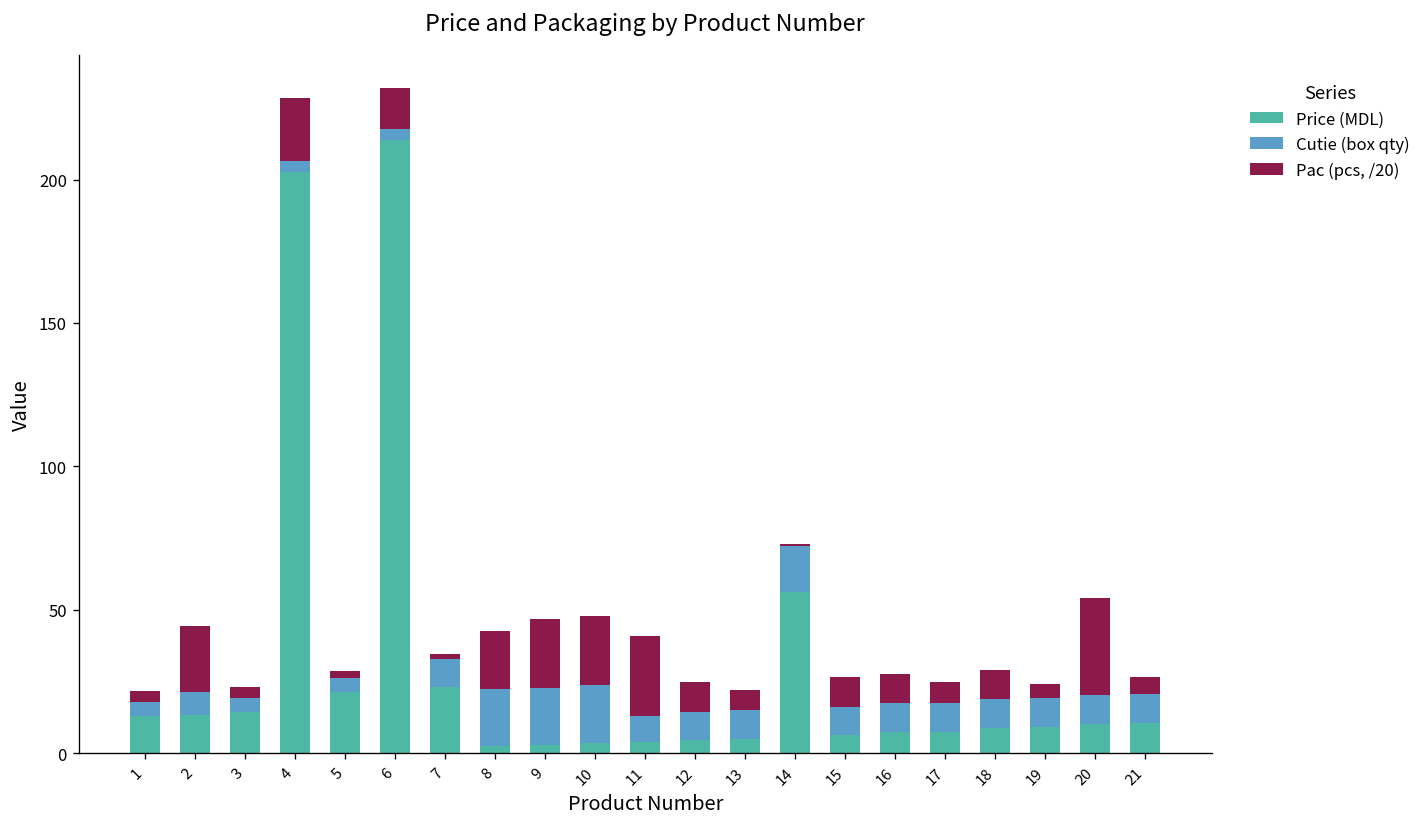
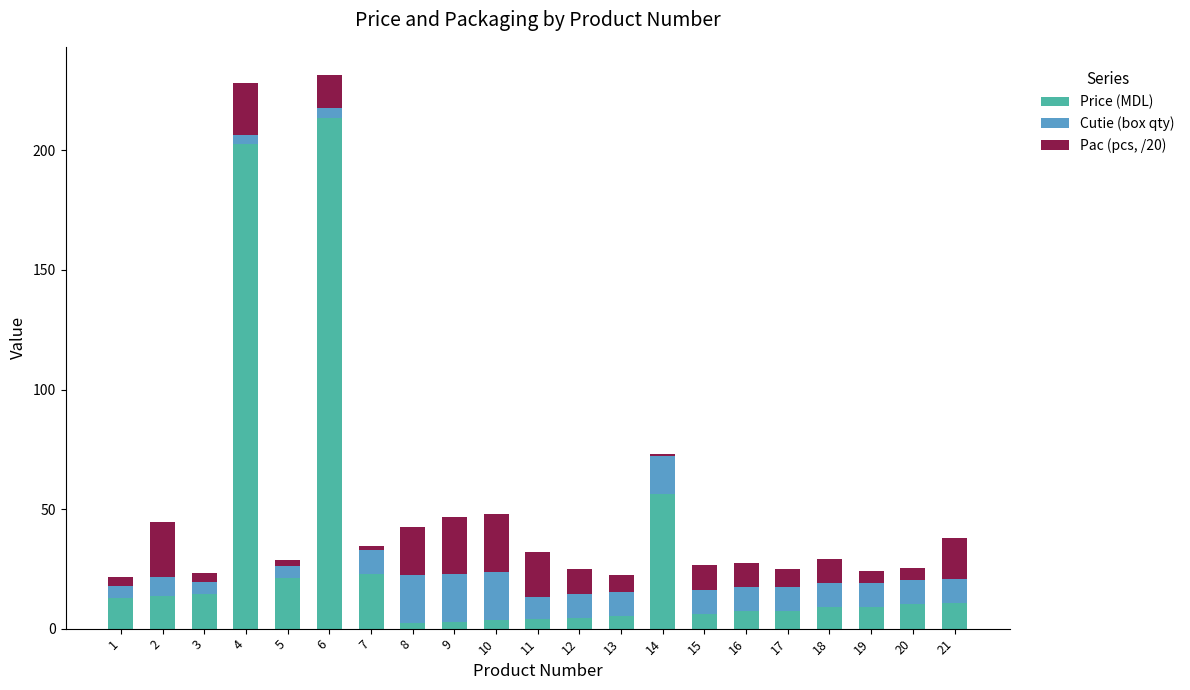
  {
    "Pac (pcs, /20)": {
      "1": 4,
      "2": 23,
      "3": 4,
      "4": 22,
      "5": 3,
      "6": 14,
      "7": 2,
      "8": 20,
      "9": 24,
      "10": 24,
-     "11": 28,
+     "11": 19,
      "12": 11,
      "13": 7,
      "15": 11,
      "16": 10,
      "17": 8,
      "18": 10,
      "19": 5,
-     "20": 34,
-     "21": 6
+     "20": 5,
+     "21": 17
    }
  }
